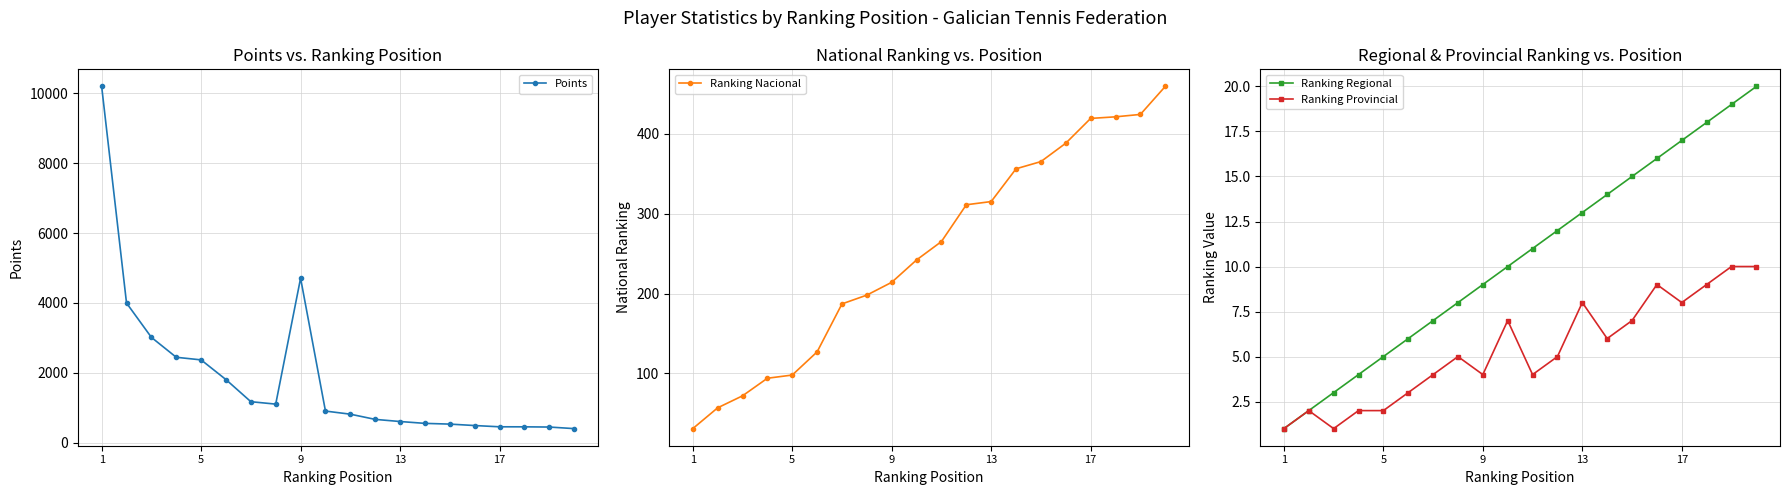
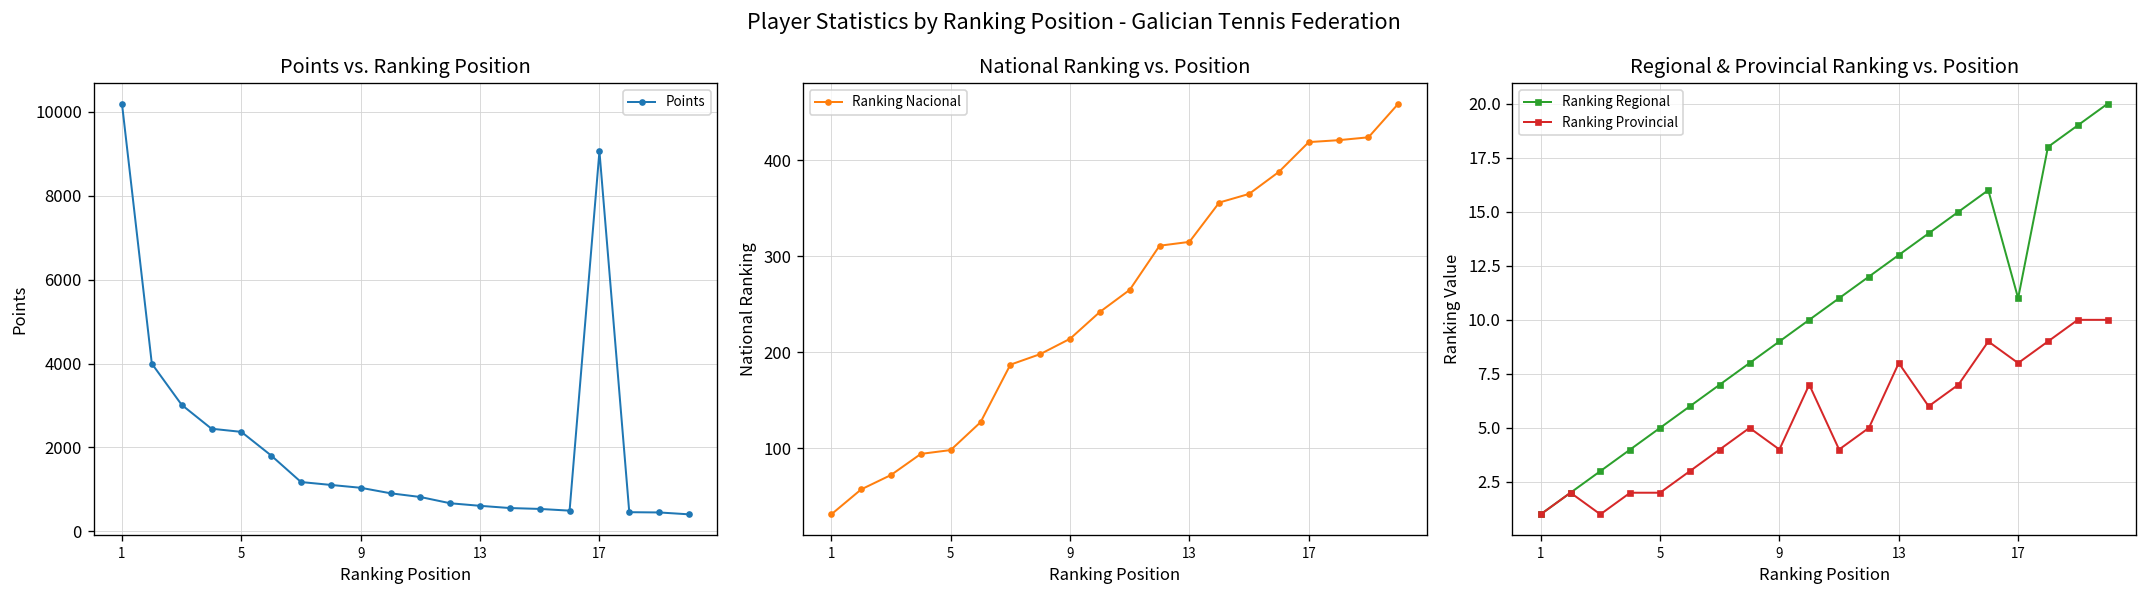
  {
    "Points vs. Ranking Position": {
      "1": 10200,
      "5": 2400,
-     "9": 4700,
+     "9": 1000,
      "13": 600,
-     "17": 500
+     "17": 9100
    },
    "National Ranking vs. Position": {
      "1": 30,
      "5": 100,
      "9": 210,
      "13": 320,
      "17": 420
    },
    "Regional & Provincial Ranking vs. Position": {
      "Ranking Regional": {
        "5": 5,
        "9": 9,
        "13": 13,
-       "17": 17
+       "17": 11
      },
      "Ranking Provincial": {
        "5": 2,
        "9": 4,
        "13": 8,
        "17": 8
      }
    }
  }
